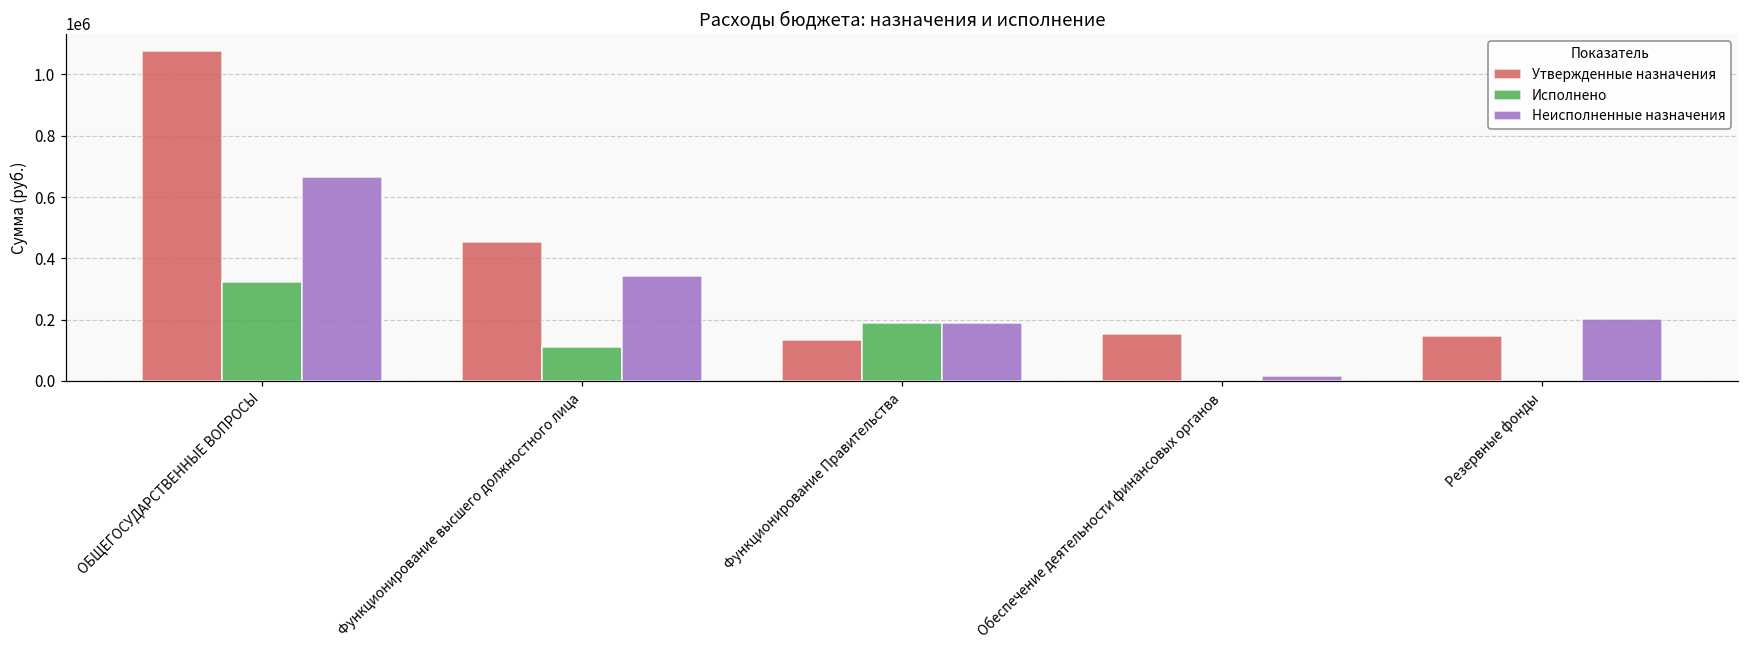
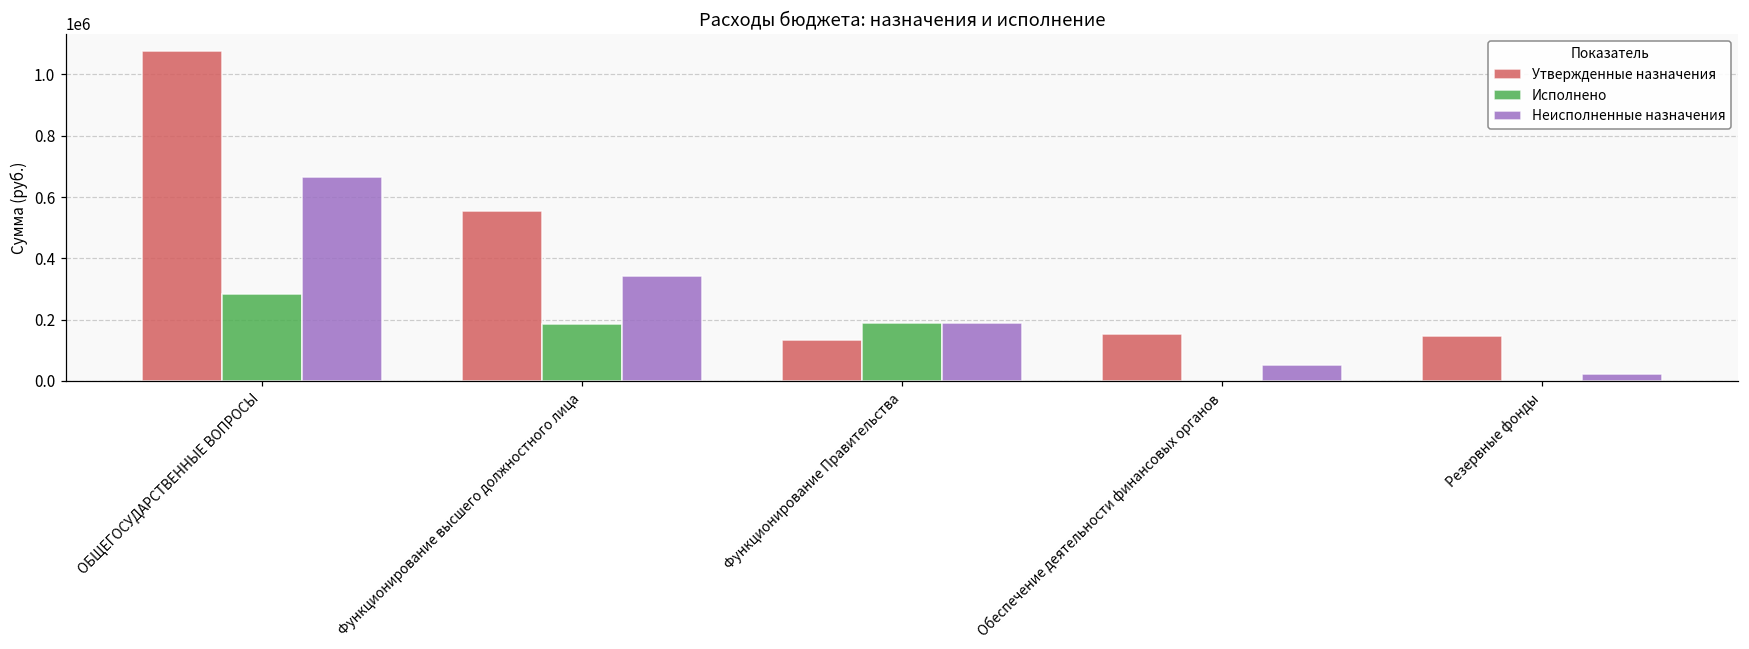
  {
    "Утвержденные назначения": {
      "ОБЩЕГОСУДАРСТВЕННЫЕ ВОПРОСЫ": 1080000,
-     "Функционирование высшего должностного лица": 450000,
+     "Функционирование высшего должностного лица": 560000,
      "Функционирование Правительства": 130000,
      "Обеспечение деятельности финансовых органов": 150000,
      "Резервные фонды": 150000
    },
    "Исполнено": {
-     "ОБЩЕГОСУДАРСТВЕННЫЕ ВОПРОСЫ": 320000,
-     "Функционирование высшего должностного лица": 110000,
+     "ОБЩЕГОСУДАРСТВЕННЫЕ ВОПРОСЫ": 280000,
+     "Функционирование высшего должностного лица": 190000,
      "Функционирование Правительства": 190000,
      "Обеспечение деятельности финансовых органов": 0,
      "Резервные фонды": 0
    },
    "Неисполненные назначения": {
      "ОБЩЕГОСУДАРСТВЕННЫЕ ВОПРОСЫ": 670000,
      "Функционирование высшего должностного лица": 340000,
      "Функционирование Правительства": 190000,
-     "Обеспечение деятельности финансовых органов": 10000,
-     "Резервные фонды": 200000
+     "Обеспечение деятельности финансовых органов": 50000,
+     "Резервные фонды": 20000
    }
  }
